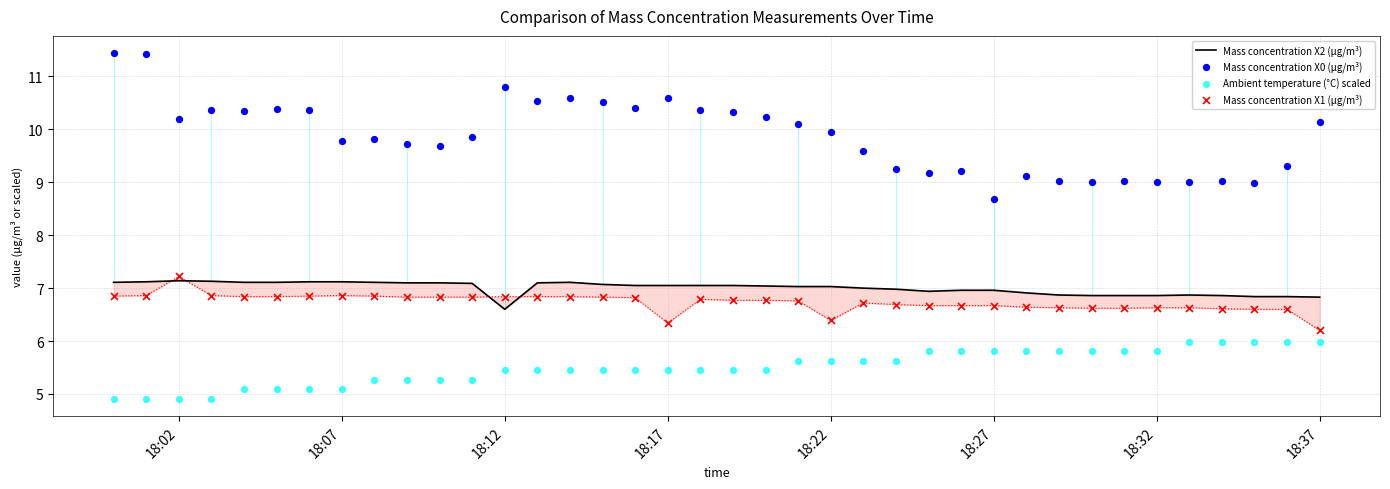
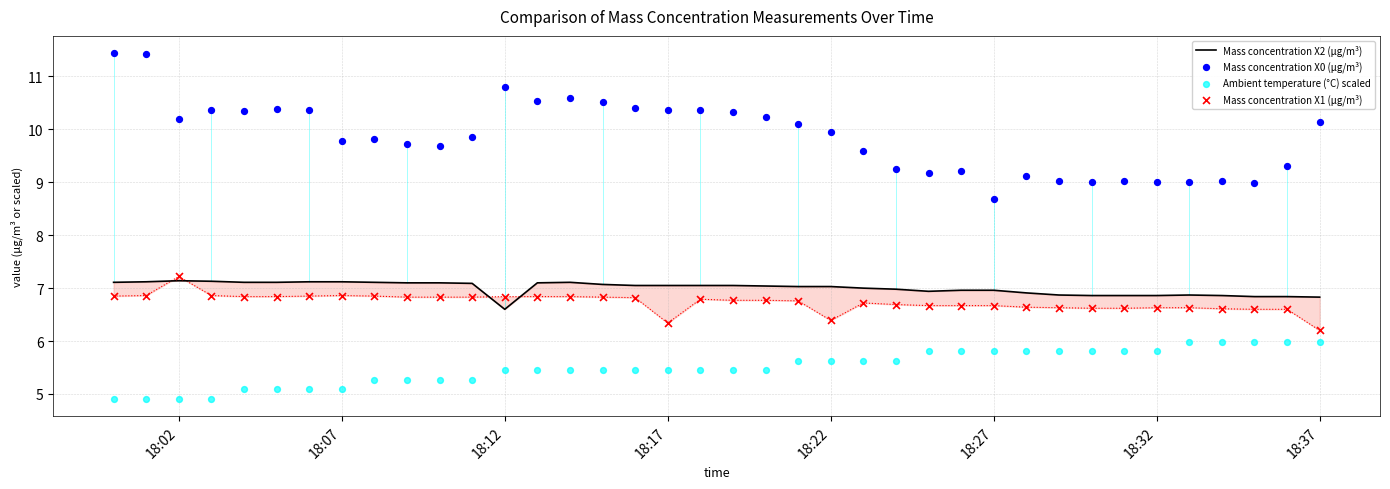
  {
    "Mass concentration X2 (μg/m³)": {
      "18:02": 7.1
    },
    "Mass concentration X0 (μg/m³)": {
-     "18:17": 10.6
+     "18:17": 10.4
    },
    "Mass concentration X1 (μg/m³)": {
      "18:07": 6.9,
      "18:17": 6.3,
      "18:22": 6.4,
      "18:27": 6.7,
      "18:32": 6.6,
      "18:37": 6.2
    }
  }
